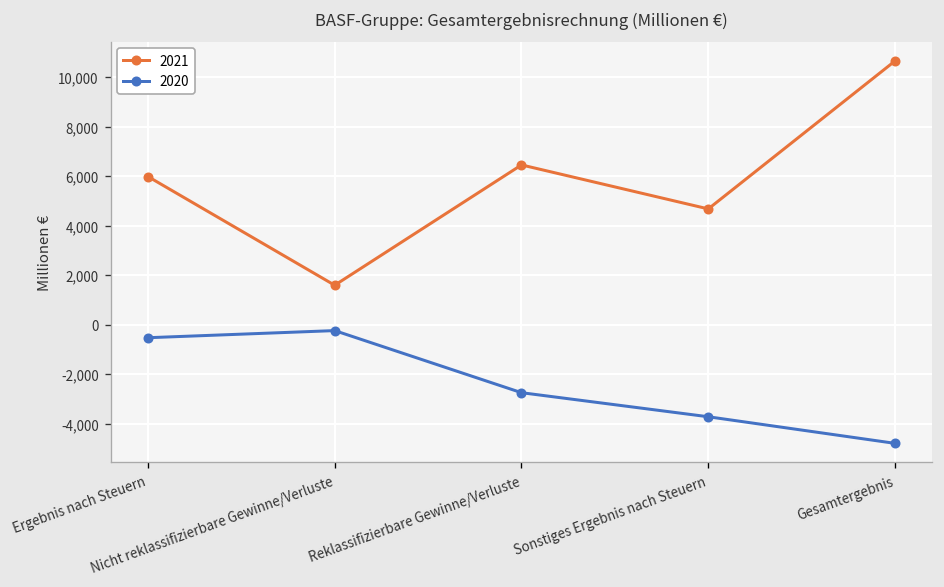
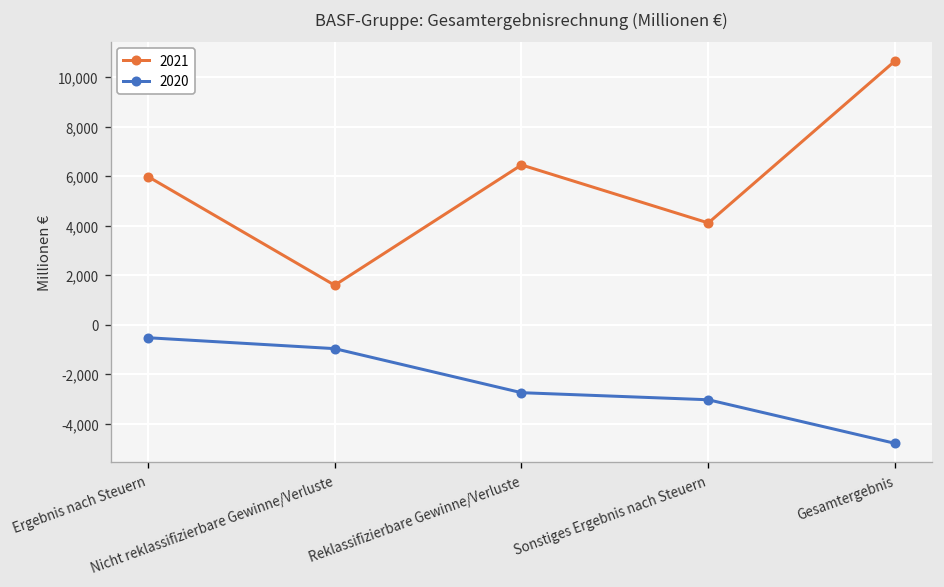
  {
    "2021": {
      "Ergebnis nach Steuern": "6,000",
      "Nicht reklassifizierbare Gewinne/Verluste": "1,600",
      "Reklassifizierbare Gewinne/Verluste": "6,500",
-     "Sonstiges Ergebnis nach Steuern": "4,700",
+     "Sonstiges Ergebnis nach Steuern": "4,100",
      "Gesamtergebnis": "10,700"
    },
    "2020": {
      "Ergebnis nach Steuern": "-500",
-     "Nicht reklassifizierbare Gewinne/Verluste": "-200",
+     "Nicht reklassifizierbare Gewinne/Verluste": "-1,000",
      "Reklassifizierbare Gewinne/Verluste": "-2,800",
-     "Sonstiges Ergebnis nach Steuern": "-3,700",
+     "Sonstiges Ergebnis nach Steuern": "-3,000",
      "Gesamtergebnis": "-4,800"
    }
  }
